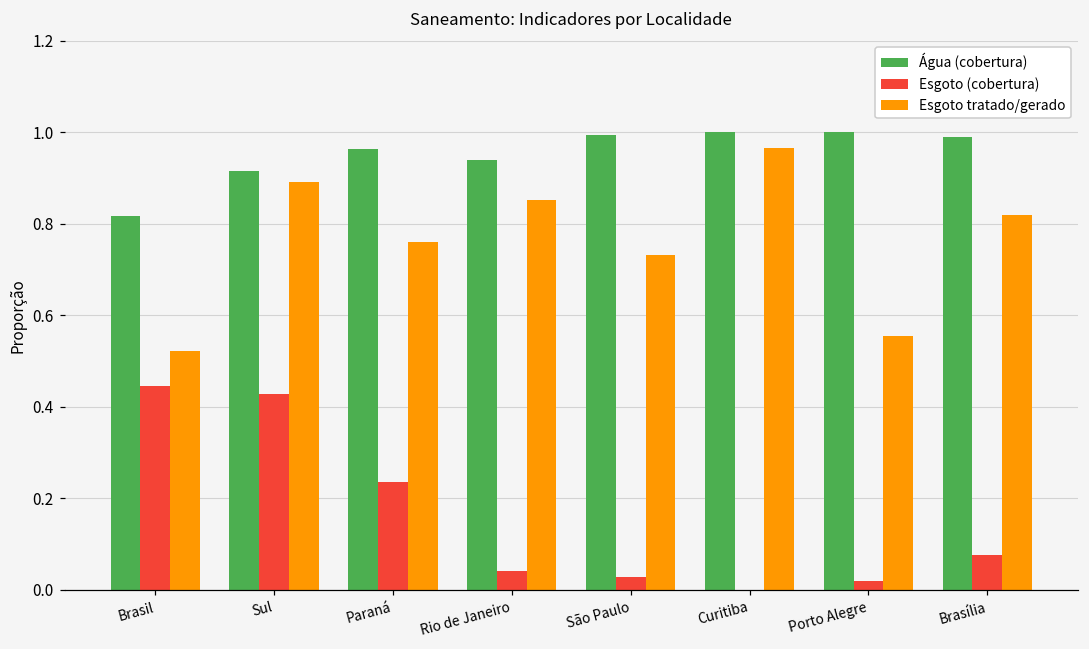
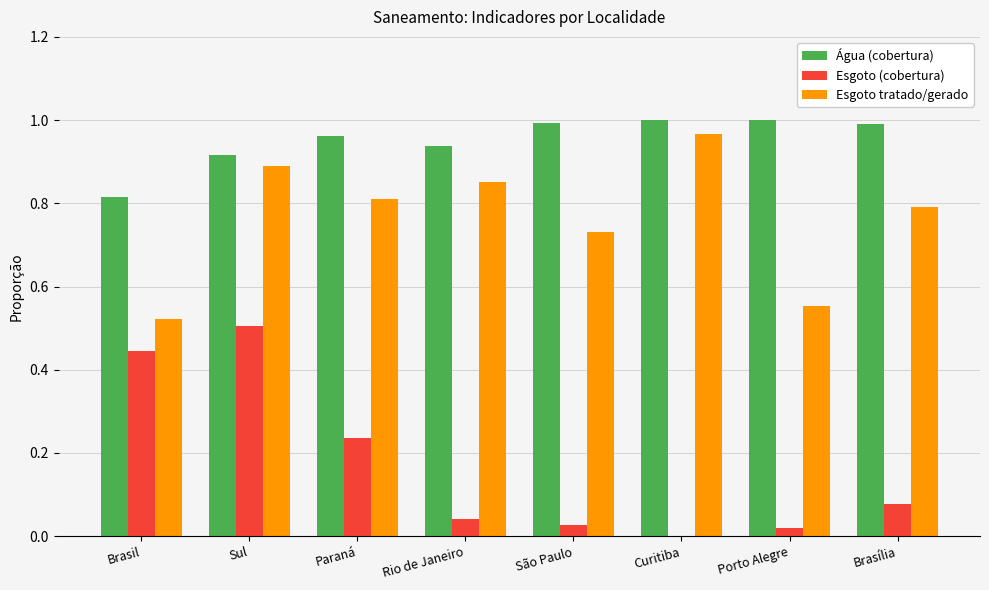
  {
    "Água (cobertura)": {
      "Brasil": 0.82,
      "Sul": 0.92,
      "Paraná": 0.96,
      "Rio de Janeiro": 0.94,
      "São Paulo": 0.99,
      "Curitiba": 1.00,
      "Porto Alegre": 1.00,
      "Brasília": 0.99
    },
    "Esgoto (cobertura)": {
      "Brasil": 0.45,
-     "Sul": 0.43,
+     "Sul": 0.50,
      "Paraná": 0.24,
      "Rio de Janeiro": 0.04,
      "São Paulo": 0.03,
      "Curitiba": 0.00,
      "Porto Alegre": 0.02,
      "Brasília": 0.08
    },
    "Esgoto tratado/gerado": {
      "Brasil": 0.52,
      "Sul": 0.89,
-     "Paraná": 0.76,
+     "Paraná": 0.81,
      "Rio de Janeiro": 0.85,
      "São Paulo": 0.73,
      "Curitiba": 0.97,
      "Porto Alegre": 0.55,
-     "Brasília": 0.82
+     "Brasília": 0.79
    }
  }
